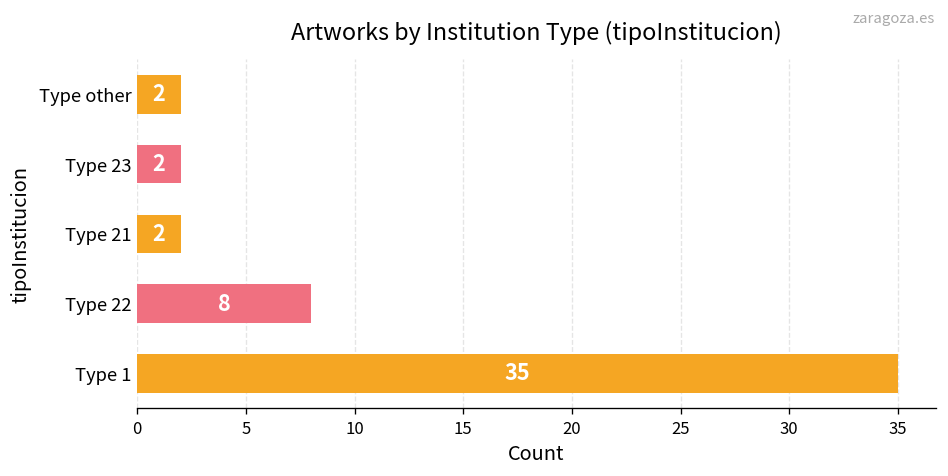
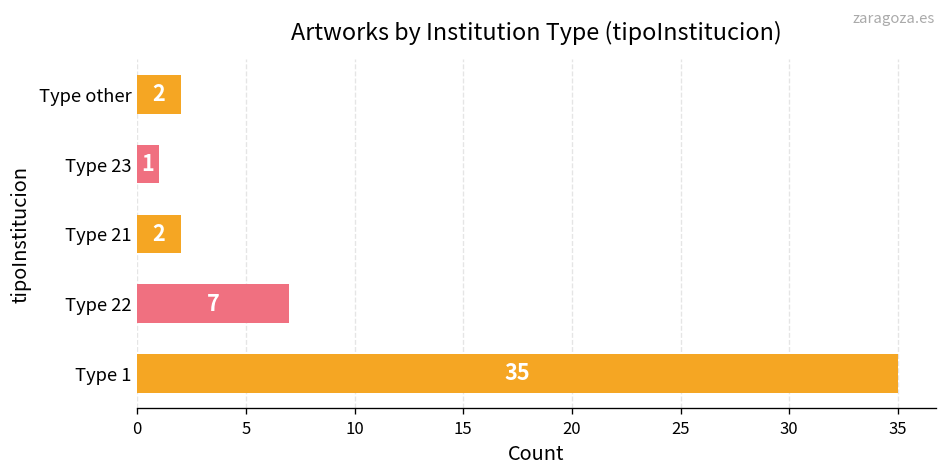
  {
    "Type other": 2,
-   "Type 23": 2,
+   "Type 23": 1,
    "Type 21": 2,
-   "Type 22": 8,
+   "Type 22": 7,
    "Type 1": 35
  }
